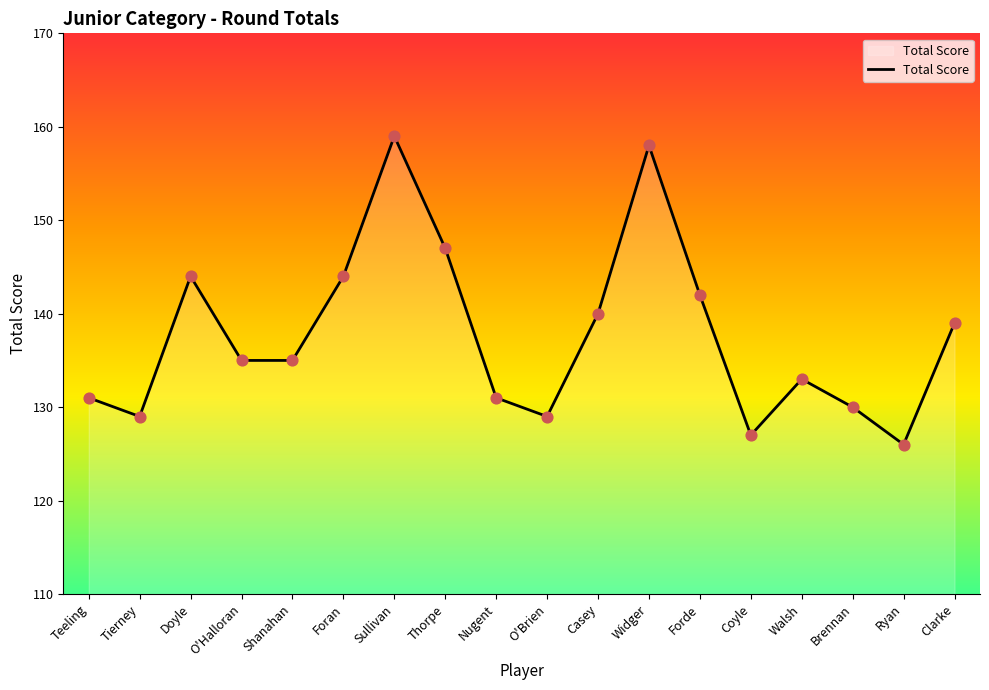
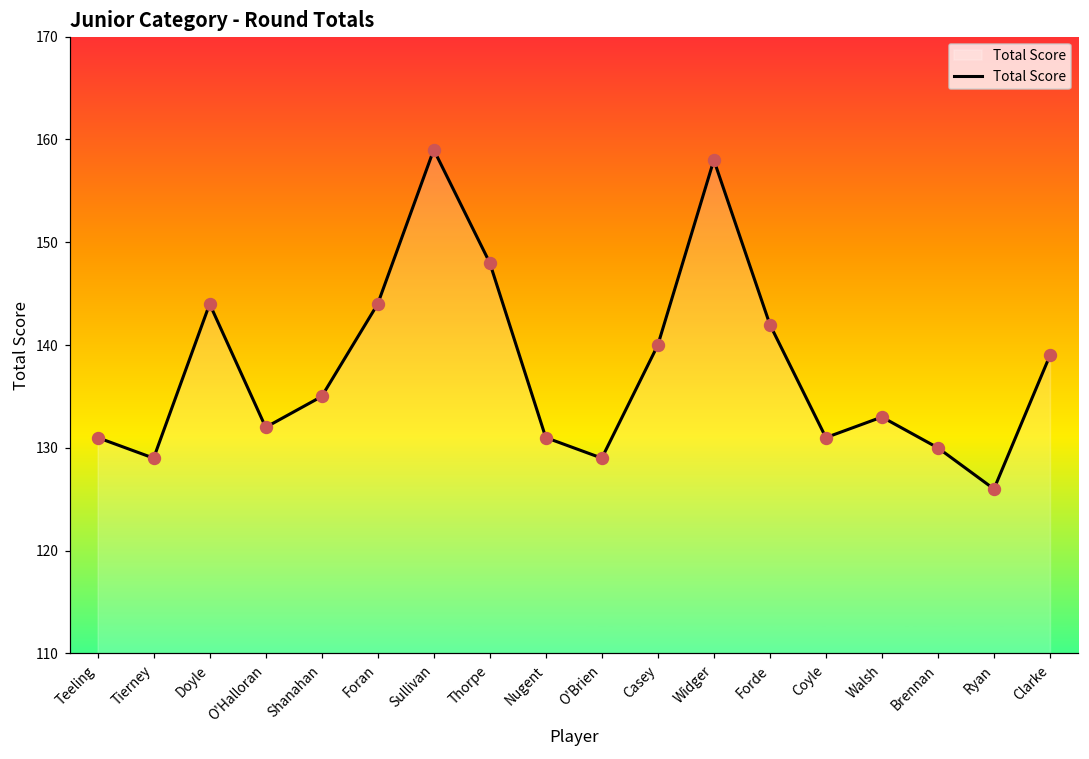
  {
    "Teeling": 131,
    "Tierney": 129,
    "Doyle": 144,
-   "O'Halloran": 135,
+   "O'Halloran": 132,
    "Shanahan": 135,
    "Foran": 144,
    "Sullivan": 159,
-   "Thorpe": 147,
+   "Thorpe": 148,
    "Nugent": 131,
    "O'Brien": 129,
    "Casey": 140,
    "Widger": 158,
    "Forde": 142,
-   "Coyle": 127,
+   "Coyle": 131,
    "Walsh": 133,
    "Brennan": 130,
    "Ryan": 126,
    "Clarke": 139
  }
